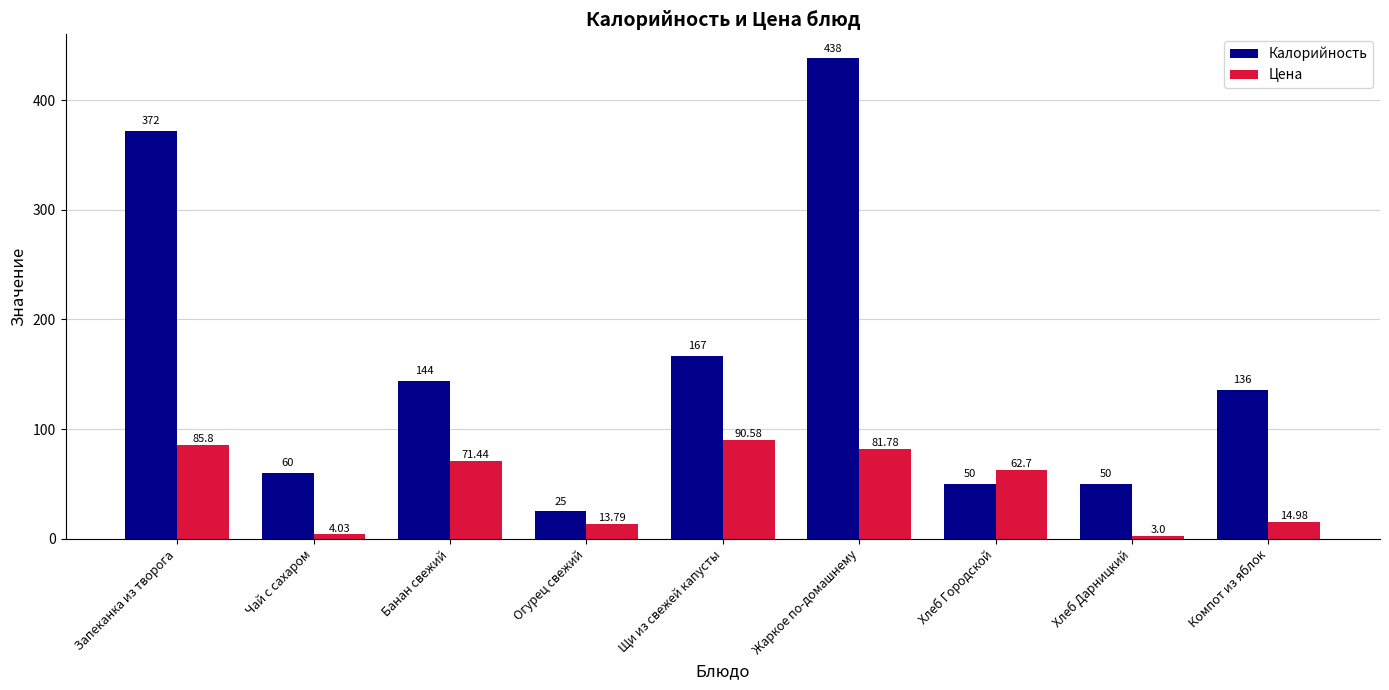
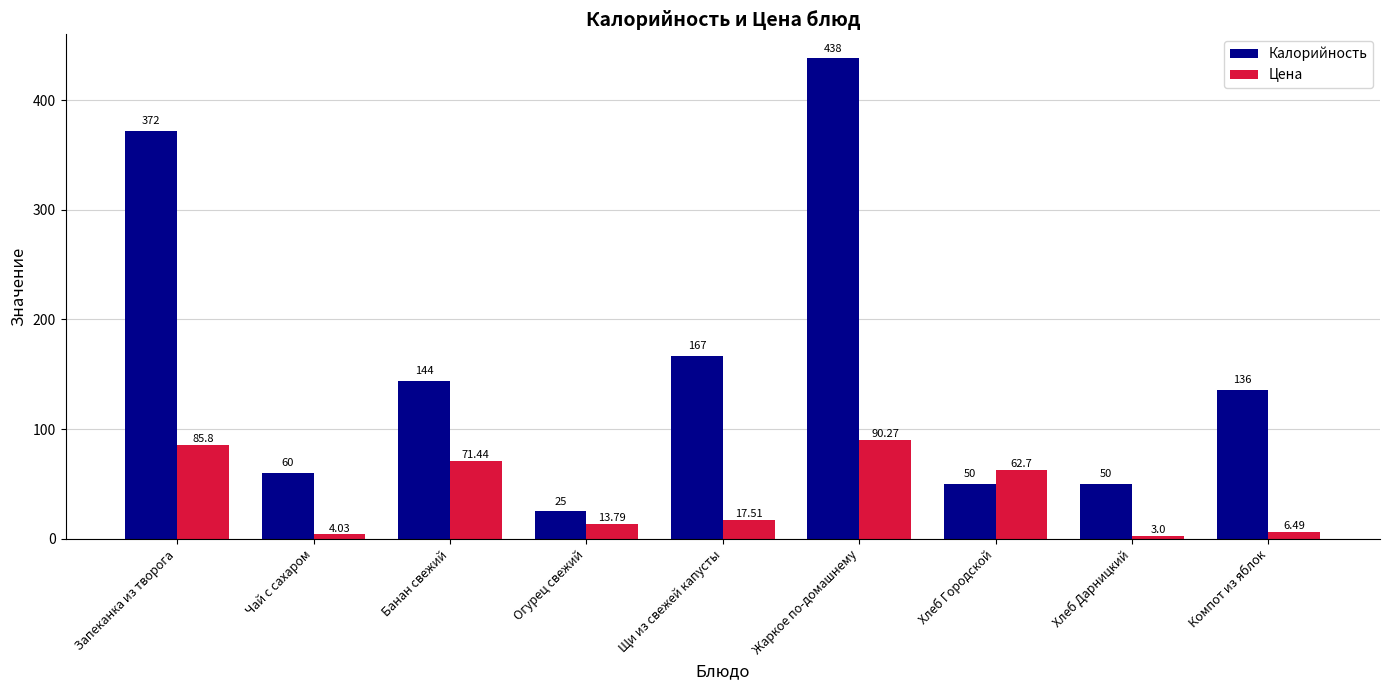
  {
    "Калорийность": {
      "Запеканка из творога": 372,
      "Чай с сахаром": 60,
      "Банан свежий": 144,
      "Огурец свежий": 25,
      "Щи из свежей капусты": 167,
      "Жаркое по-домашнему": 438,
      "Хлеб Городской": 50,
      "Хлеб Дарницкий": 50,
      "Компот из яблок": 136
    },
    "Цена": {
      "Запеканка из творога": 85.8,
      "Чай с сахаром": 4.03,
      "Банан свежий": 71.44,
      "Огурец свежий": 13.79,
-     "Щи из свежей капусты": 90.58,
-     "Жаркое по-домашнему": 81.78,
+     "Щи из свежей капусты": 17.51,
+     "Жаркое по-домашнему": 90.27,
      "Хлеб Городской": 62.7,
      "Хлеб Дарницкий": 3.0,
-     "Компот из яблок": 14.98
+     "Компот из яблок": 6.49
    }
  }
